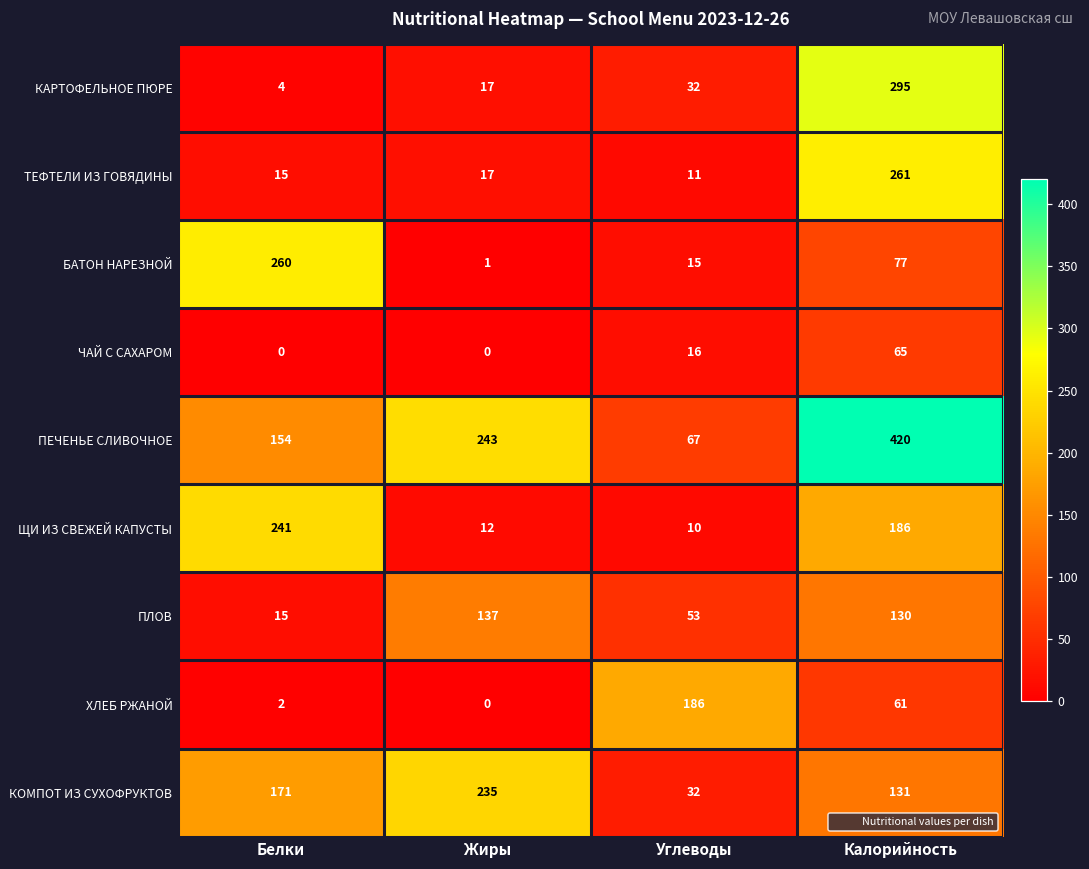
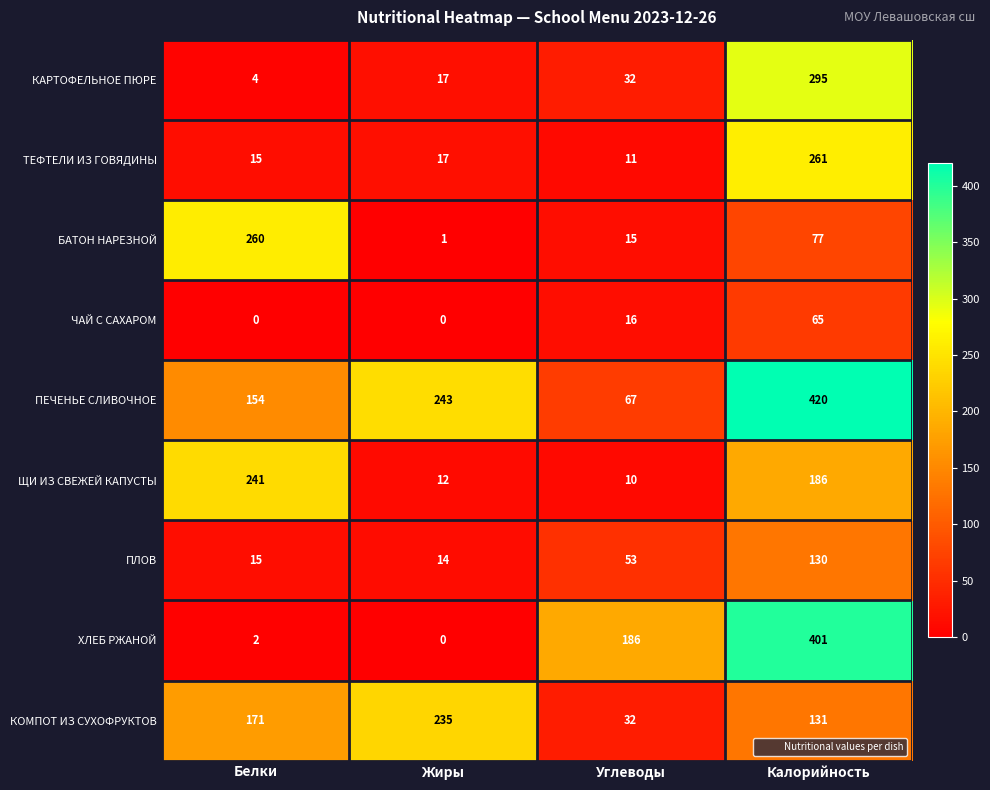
  {
    "КАРТОФЕЛЬНОЕ ПЮРЕ": {
      "Белки": 4,
      "Жиры": 17,
      "Углеводы": 32,
      "Калорийность": 295
    },
    "ТЕФТЕЛИ ИЗ ГОВЯДИНЫ": {
      "Белки": 15,
      "Жиры": 17,
      "Углеводы": 11,
      "Калорийность": 261
    },
    "БАТОН НАРЕЗНОЙ": {
      "Белки": 260,
      "Жиры": 1,
      "Углеводы": 15,
      "Калорийность": 77
    },
    "ЧАЙ С САХАРОМ": {
      "Белки": 0,
      "Жиры": 0,
      "Углеводы": 16,
      "Калорийность": 65
    },
    "ПЕЧЕНЬЕ СЛИВОЧНОЕ": {
      "Белки": 154,
      "Жиры": 243,
      "Углеводы": 67,
      "Калорийность": 420
    },
    "ЩИ ИЗ СВЕЖЕЙ КАПУСТЫ": {
      "Белки": 241,
      "Жиры": 12,
      "Углеводы": 10,
      "Калорийность": 186
    },
    "ПЛОВ": {
      "Белки": 15,
-     "Жиры": 137,
+     "Жиры": 14,
      "Углеводы": 53,
      "Калорийность": 130
    },
    "ХЛЕБ РЖАНОЙ": {
      "Белки": 2,
      "Жиры": 0,
      "Углеводы": 186,
-     "Калорийность": 61
+     "Калорийность": 401
    },
    "КОМПОТ ИЗ СУХОФРУКТОВ": {
      "Белки": 171,
      "Жиры": 235,
      "Углеводы": 32,
      "Калорийность": 131
    }
  }
